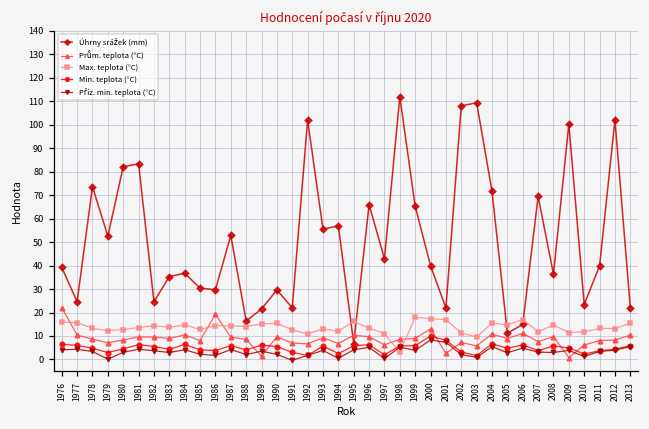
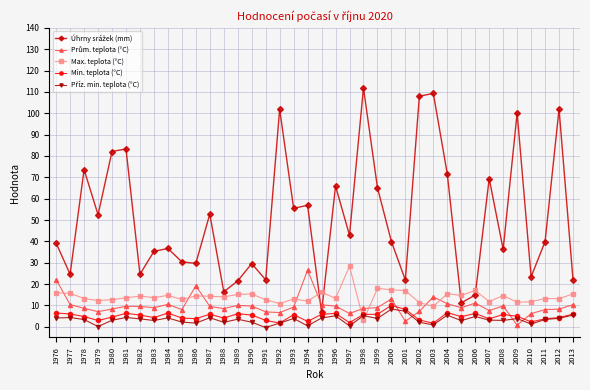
  {
    "Prům. teplota (°C)": {
      "1976": 22,
      "1977": 10,
      "1978": 9,
      "1979": 7,
      "1980": 8,
      "1981": 10,
      "1982": 10,
      "1983": 9,
      "1984": 11,
      "1985": 8,
      "1986": 19,
      "1987": 10,
      "1988": 9,
-     "1989": 1,
+     "1989": 10,
      "1990": 10,
      "1991": 7,
      "1992": 7,
      "1993": 9,
-     "1994": 7,
+     "1994": 27,
      "1995": 10,
      "1996": 10,
      "1997": 6,
      "1998": 9,
      "1999": 9,
      "2000": 13,
      "2001": 3,
      "2002": 7,
-     "2003": 6,
+     "2003": 14,
      "2004": 11,
      "2005": 9,
      "2006": 11,
      "2007": 8,
      "2008": 10,
      "2009": 1,
      "2010": 6,
      "2011": 8,
      "2012": 8,
      "2013": 10
    },
    "Max. teplota (°C)": {
      "1976": 16,
      "1977": 16,
      "1978": 13,
      "1979": 12,
      "1980": 13,
      "1981": 14,
      "1982": 14,
      "1983": 14,
      "1984": 15,
      "1985": 13,
      "1986": 14,
      "1987": 14,
      "1988": 14,
      "1989": 15,
      "1990": 15,
      "1991": 13,
      "1992": 11,
      "1993": 13,
      "1994": 12,
      "1995": 16,
      "1996": 13,
-     "1997": 11,
+     "1997": 28,
      "1998": 3,
      "1999": 18,
      "2000": 17,
      "2001": 17,
      "2002": 11,
      "2003": 10,
      "2004": 16,
      "2005": 15,
      "2006": 17,
      "2007": 12,
      "2008": 15,
      "2009": 11,
      "2010": 12,
      "2011": 13,
      "2012": 13,
      "2013": 15
    }
  }
